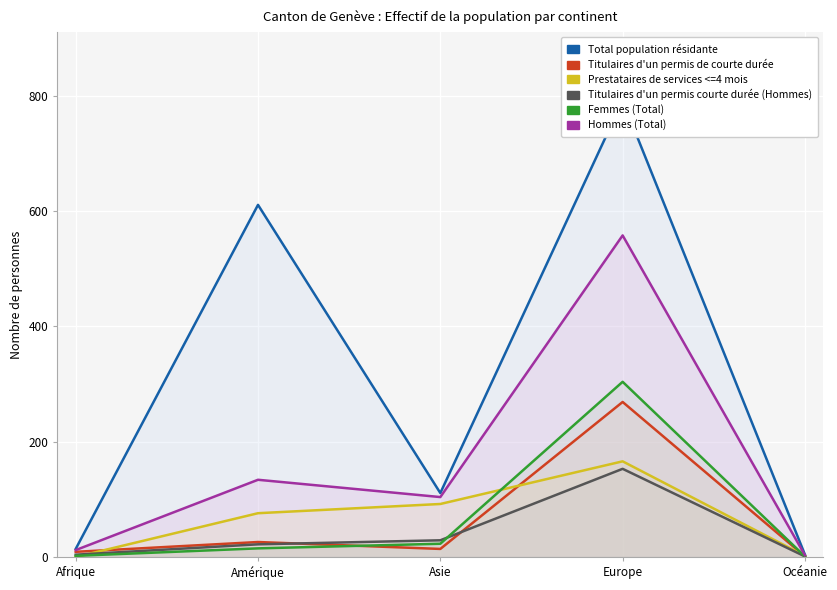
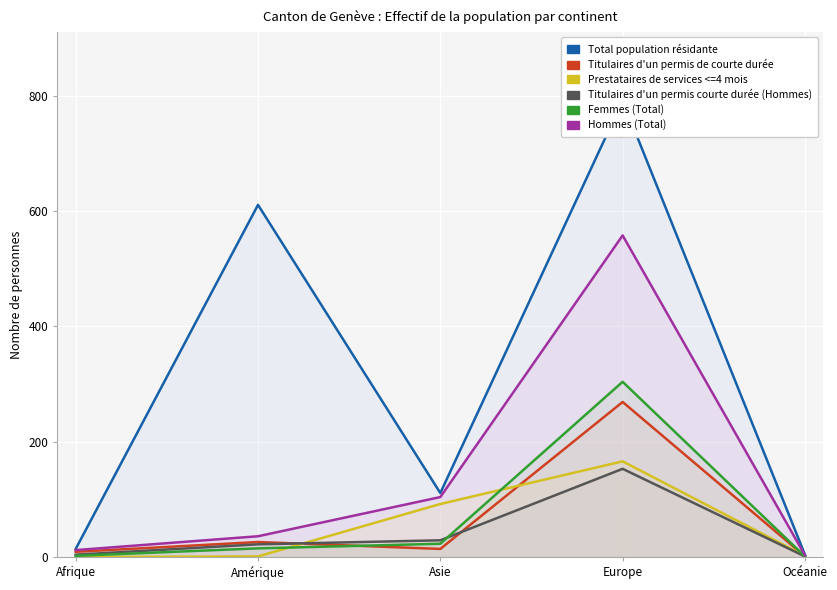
  {
    "Total population résidante": {
      "Amérique": 610,
      "Asie": 110
    },
    "Titulaires d'un permis de courte durée": {
      "Asie": 10,
      "Europe": 270
    },
    "Prestataires de services <=4 mois": {
-     "Amérique": 80,
+     "Amérique": 0,
      "Asie": 90,
      "Europe": 170
    },
    "Titulaires d'un permis courte durée (Hommes)": {
      "Asie": 30,
      "Europe": 150
    },
    "Femmes (Total)": {
      "Amérique": 20,
      "Asie": 20,
      "Europe": 300
    },
    "Hommes (Total)": {
-     "Amérique": 130,
+     "Amérique": 40,
      "Asie": 100,
      "Europe": 560
    }
  }
